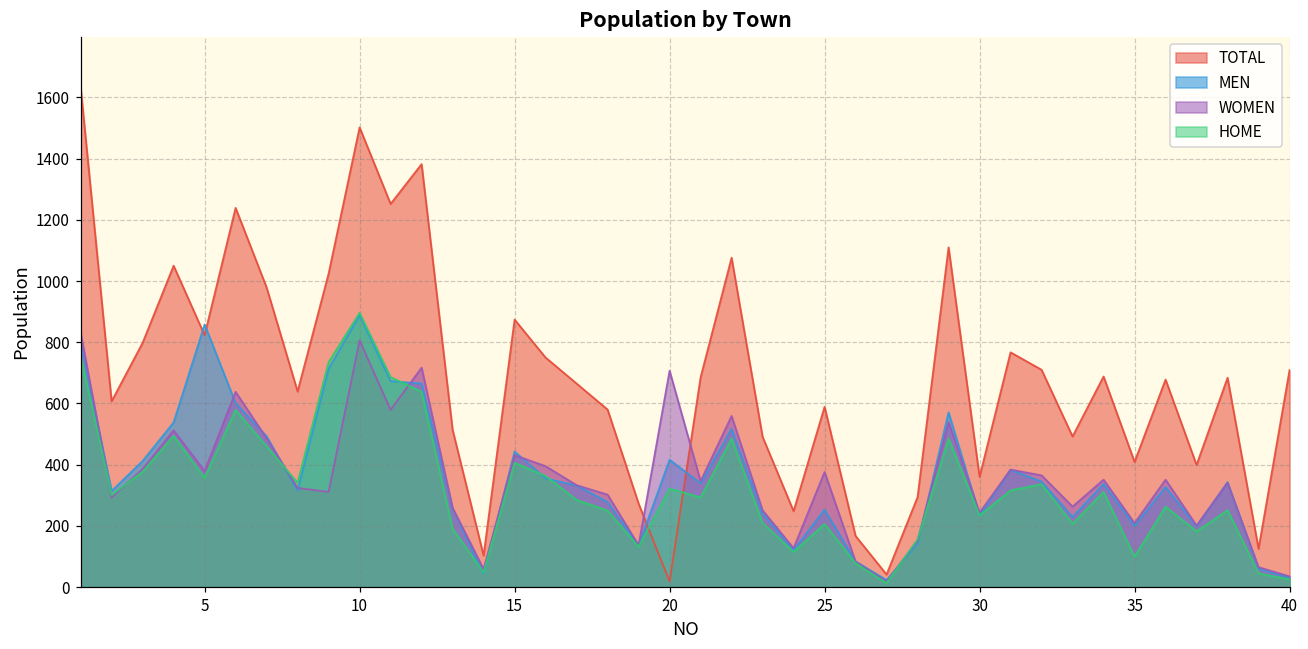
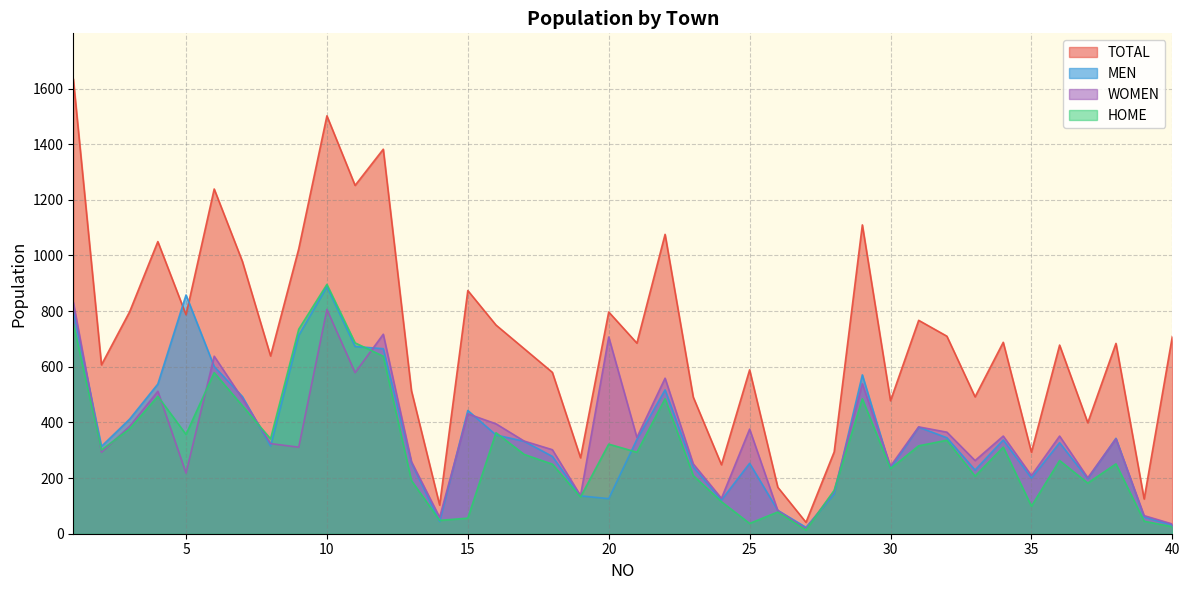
  {
    "TOTAL": {
-     "5": 820,
+     "5": 790,
      "10": 1500,
      "15": 870,
-     "20": 20,
+     "20": 800,
      "25": 590,
-     "30": 360,
-     "35": 410,
+     "30": 480,
+     "35": 290,
      "40": 710
    },
    "MEN": {
      "5": 860,
      "15": 440,
-     "20": 420,
+     "20": 130,
      "25": 250
    },
    "WOMEN": {
-     "5": 380,
+     "5": 220,
      "10": 810,
      "15": 430,
      "20": 710,
      "25": 380
    },
    "HOME": {
      "5": 360,
-     "15": 410,
+     "15": 60,
      "20": 320,
-     "25": 210,
+     "25": 40,
      "35": 100
    }
  }
